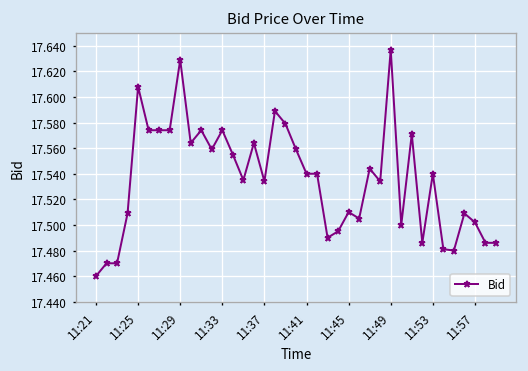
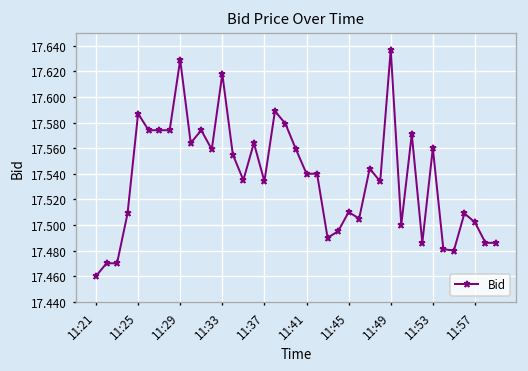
  {
    "11:21": 17.460,
-   "11:25": 17.608,
+   "11:25": 17.587,
    "11:29": 17.629,
-   "11:33": 17.574,
+   "11:33": 17.618,
    "11:37": 17.534,
    "11:41": 17.540,
    "11:45": 17.510,
    "11:49": 17.637,
-   "11:53": 17.54,
+   "11:53": 17.56,
    "11:57": 17.502
  }
